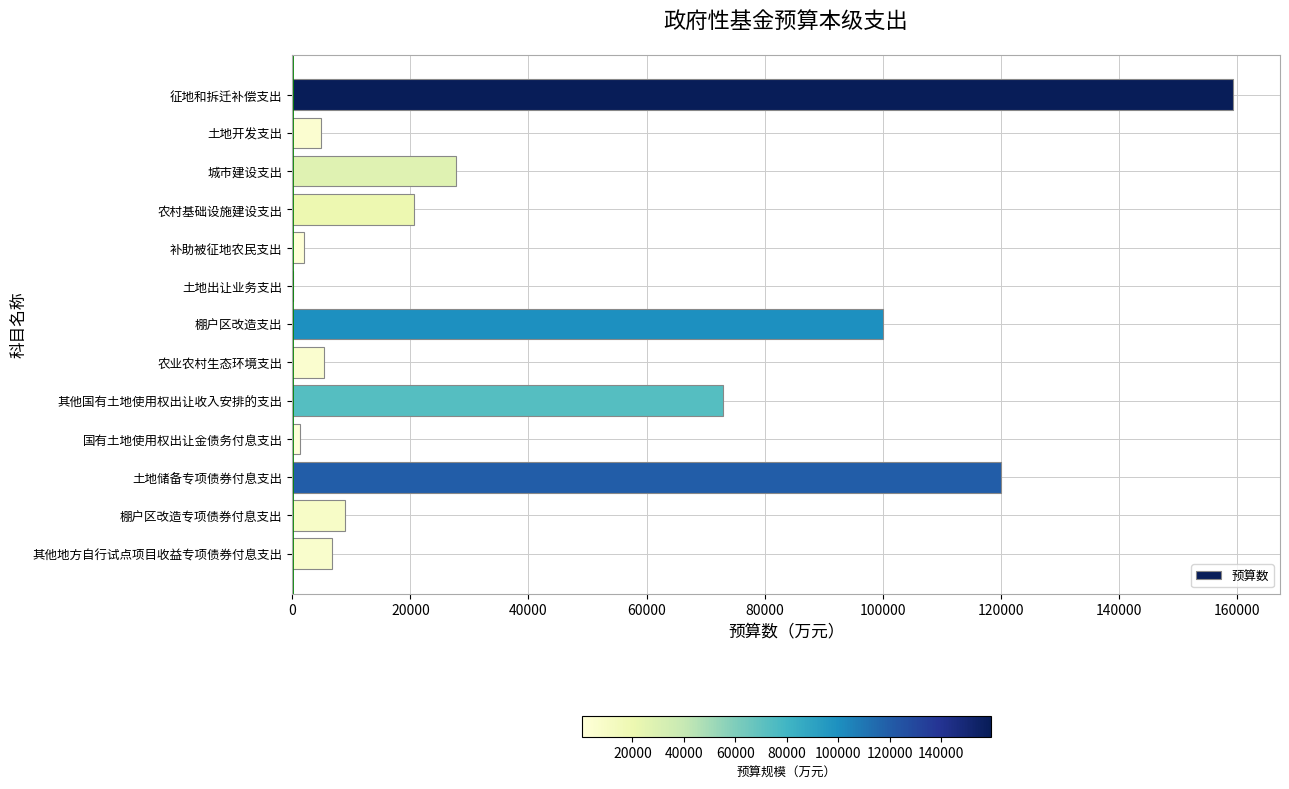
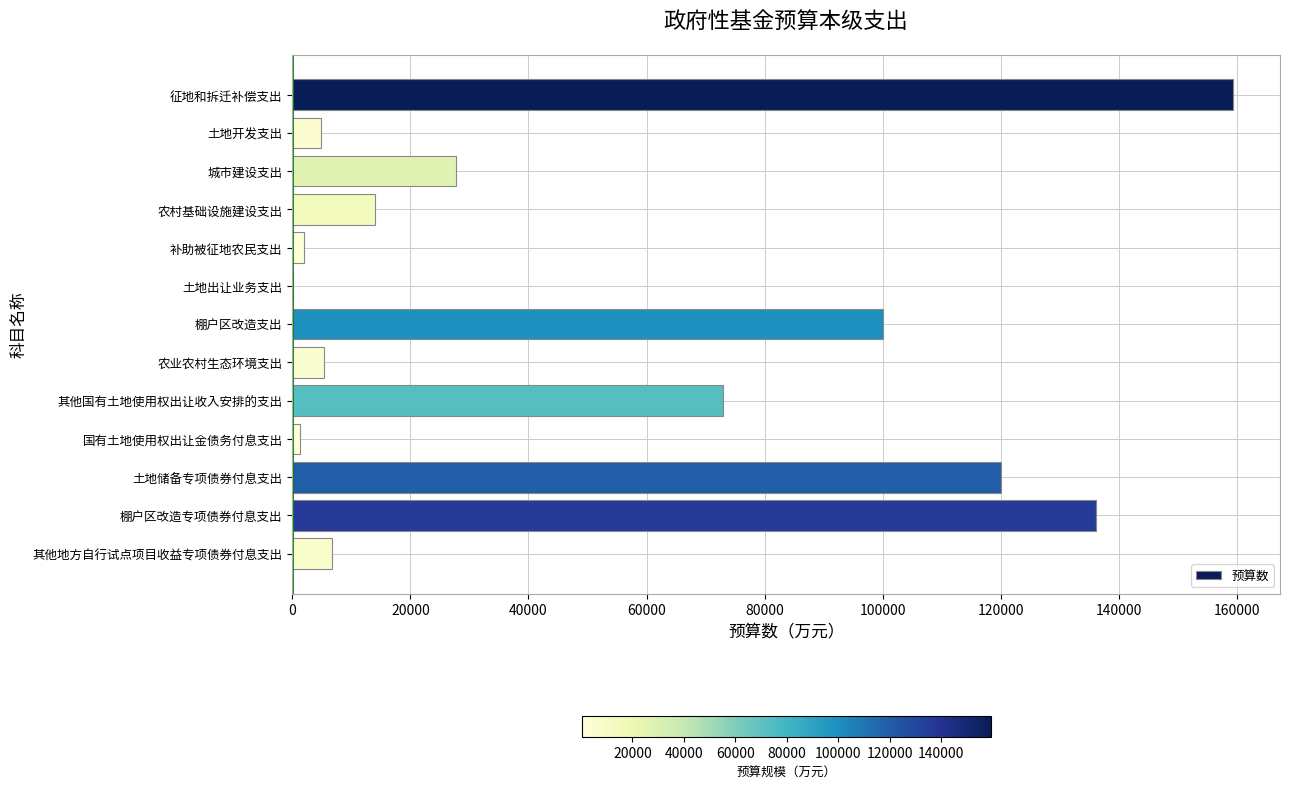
  {
    "征地和拆迁补偿支出": 159000,
    "土地开发支出": 5000,
    "城市建设支出": 28000,
-   "农村基础设施建设支出": 21000,
+   "农村基础设施建设支出": 14000,
    "补助被征地农民支出": 2000,
    "棚户区改造支出": 100000,
    "农业农村生态环境支出": 5000,
    "其他国有土地使用权出让收入安排的支出": 73000,
    "国有土地使用权出让金债务付息支出": 1000,
    "土地储备专项债券付息支出": 120000,
-   "棚户区改造专项债券付息支出": 9000,
+   "棚户区改造专项债券付息支出": 136000,
    "其他地方自行试点项目收益专项债券付息支出": 7000
  }
